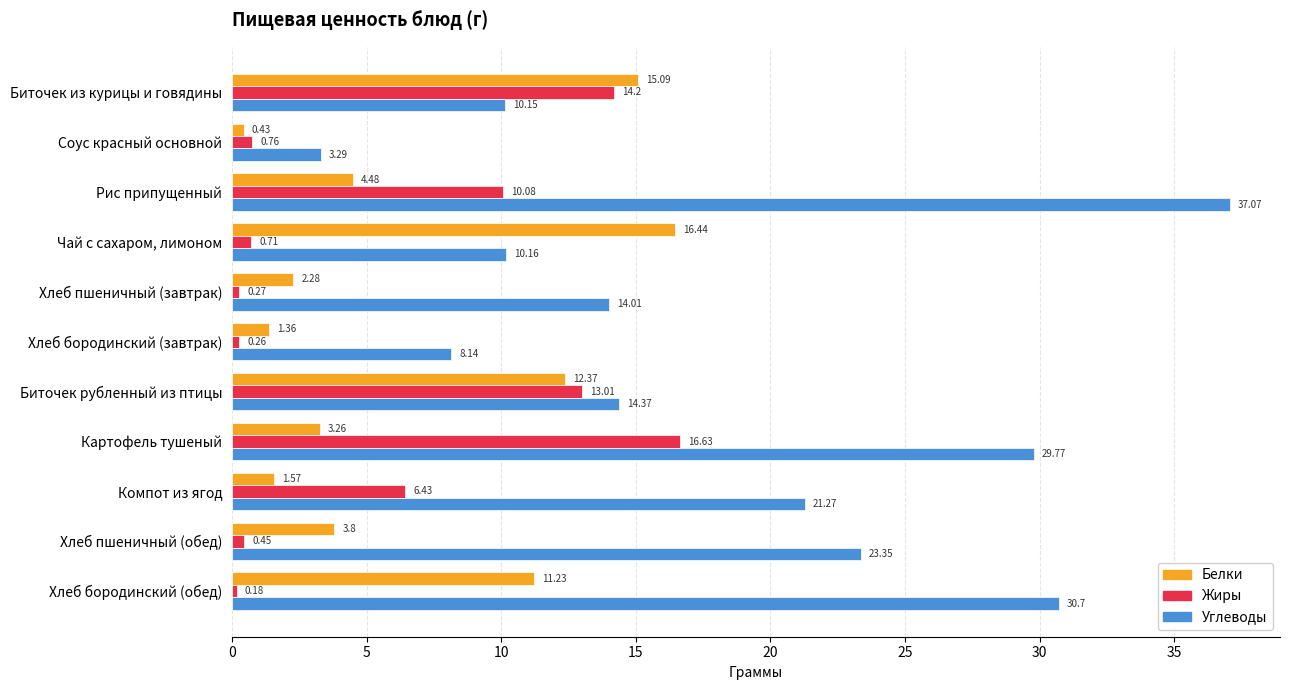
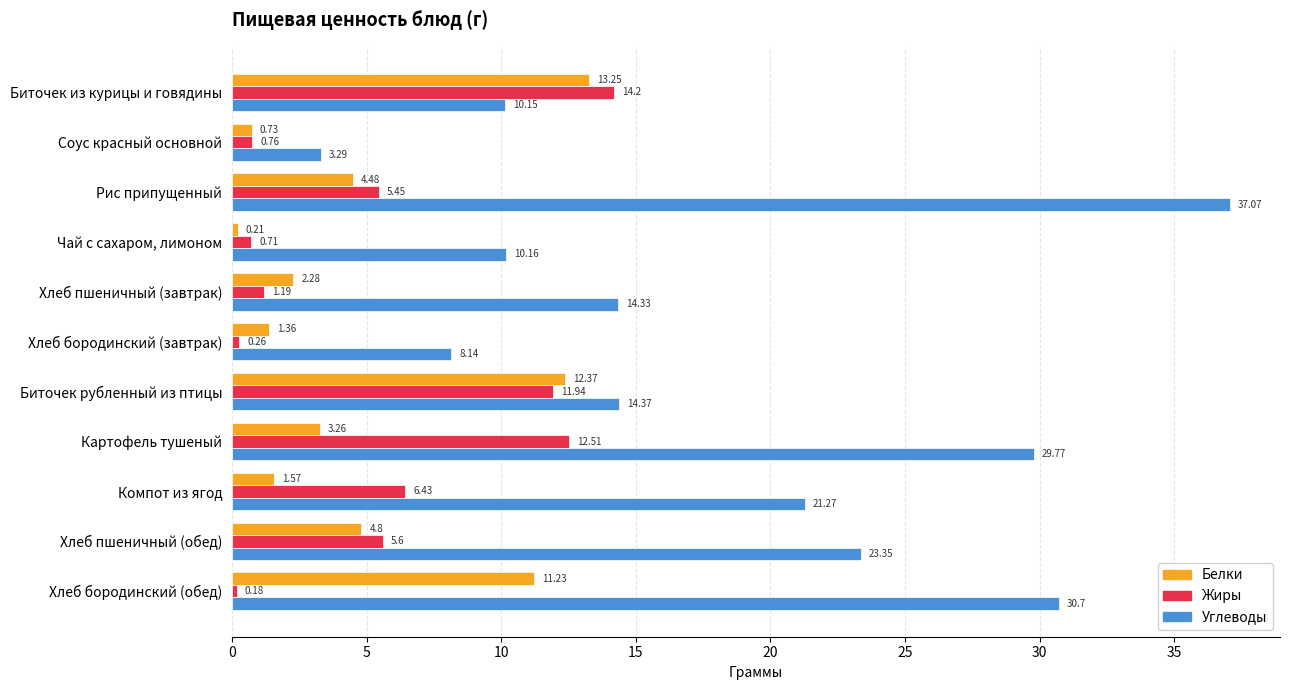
  {
    "Белки": {
-     "Биточек из курицы и говядины": 15.09,
-     "Соус красный основной": 0.43,
+     "Биточек из курицы и говядины": 13.25,
+     "Соус красный основной": 0.73,
      "Рис припущенный": 4.48,
-     "Чай с сахаром, лимоном": 16.44,
+     "Чай с сахаром, лимоном": 0.21,
      "Хлеб пшеничный (завтрак)": 2.28,
      "Хлеб бородинский (завтрак)": 1.36,
      "Биточек рубленный из птицы": 12.37,
      "Картофель тушеный": 3.26,
      "Компот из ягод": 1.57,
-     "Хлеб пшеничный (обед)": 3.8,
+     "Хлеб пшеничный (обед)": 4.8,
      "Хлеб бородинский (обед)": 11.23
    },
    "Жиры": {
      "Биточек из курицы и говядины": 14.2,
      "Соус красный основной": 0.76,
-     "Рис припущенный": 10.08,
+     "Рис припущенный": 5.45,
      "Чай с сахаром, лимоном": 0.71,
-     "Хлеб пшеничный (завтрак)": 0.27,
+     "Хлеб пшеничный (завтрак)": 1.19,
      "Хлеб бородинский (завтрак)": 0.26,
-     "Биточек рубленный из птицы": 13.01,
-     "Картофель тушеный": 16.63,
+     "Биточек рубленный из птицы": 11.94,
+     "Картофель тушеный": 12.51,
      "Компот из ягод": 6.43,
-     "Хлеб пшеничный (обед)": 0.45,
+     "Хлеб пшеничный (обед)": 5.6,
      "Хлеб бородинский (обед)": 0.18
    },
    "Углеводы": {
      "Биточек из курицы и говядины": 10.15,
      "Соус красный основной": 3.29,
      "Рис припущенный": 37.07,
      "Чай с сахаром, лимоном": 10.16,
-     "Хлеб пшеничный (завтрак)": 14.01,
+     "Хлеб пшеничный (завтрак)": 14.33,
      "Хлеб бородинский (завтрак)": 8.14,
      "Биточек рубленный из птицы": 14.37,
      "Картофель тушеный": 29.77,
      "Компот из ягод": 21.27,
      "Хлеб пшеничный (обед)": 23.35,
      "Хлеб бородинский (обед)": 30.7
    }
  }
